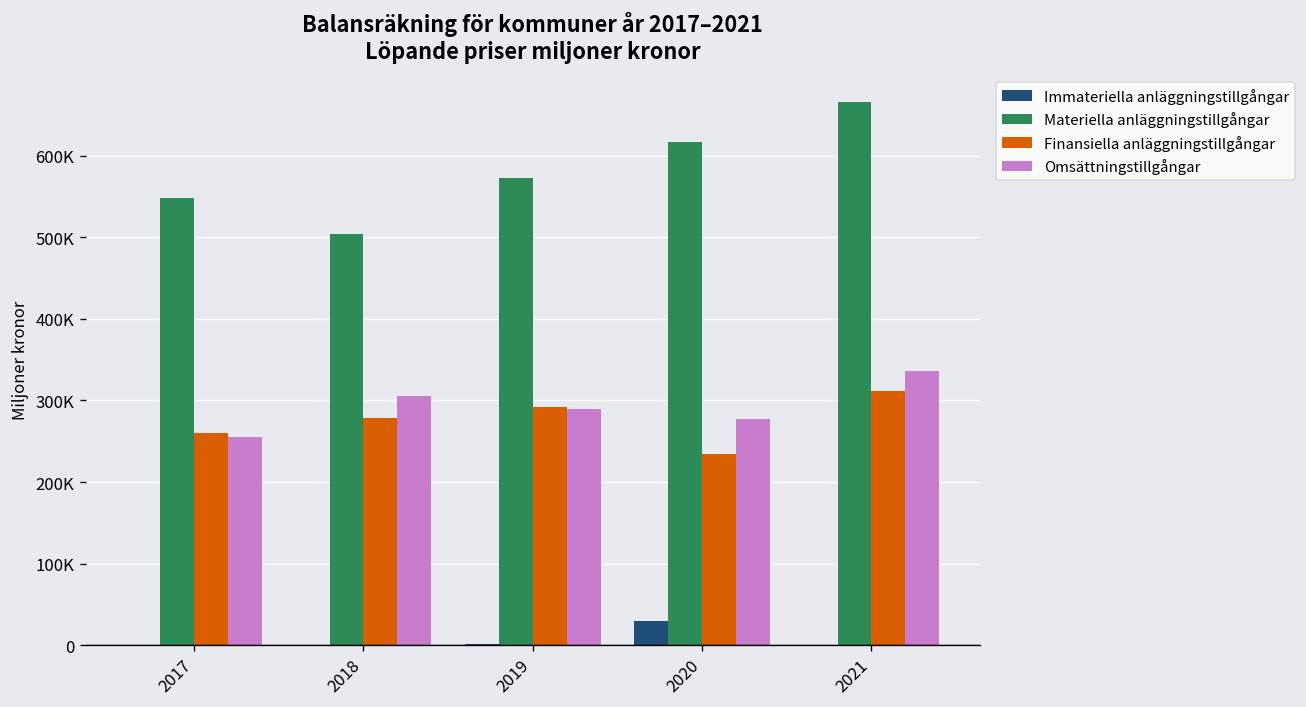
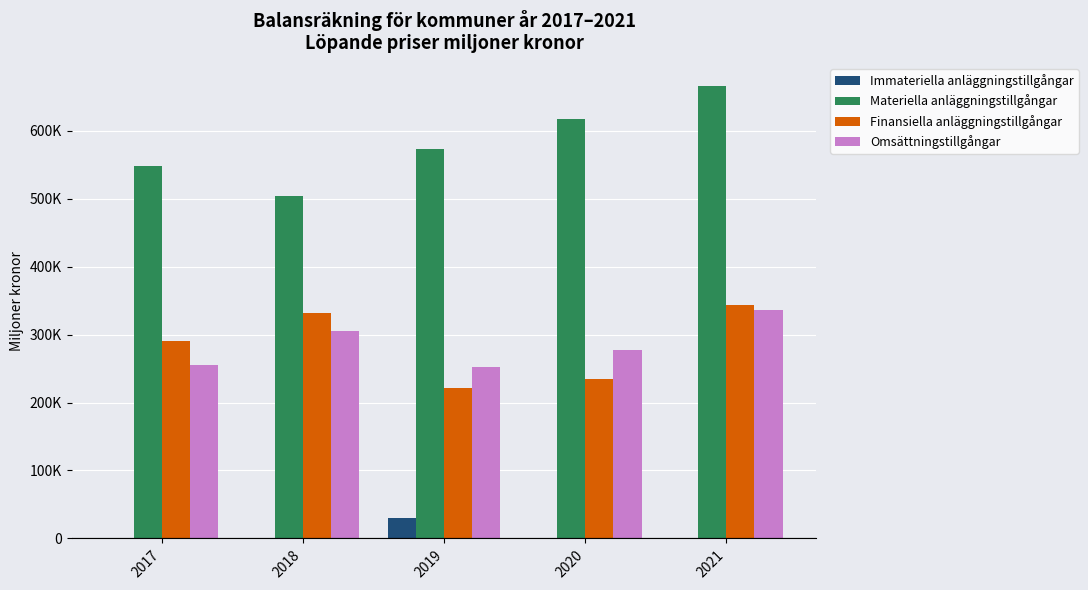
  {
    "Immateriella anläggningstillgångar": {
-     "2019": 0,
-     "2020": 30000
+     "2019": 30000,
+     "2020": 0
    },
    "Materiella anläggningstillgångar": {
      "2017": 550000,
      "2018": 500000,
      "2019": 570000,
      "2020": 620000,
      "2021": 670000
    },
    "Finansiella anläggningstillgångar": {
-     "2017": 260000,
-     "2018": 280000,
-     "2019": 290000,
+     "2017": 290000,
+     "2018": 330000,
+     "2019": 220000,
      "2020": 230000,
-     "2021": 310000
+     "2021": 340000
    },
    "Omsättningstillgångar": {
      "2017": 250000,
      "2018": 310000,
-     "2019": 290000,
+     "2019": 250000,
      "2020": 280000,
      "2021": 340000
    }
  }
